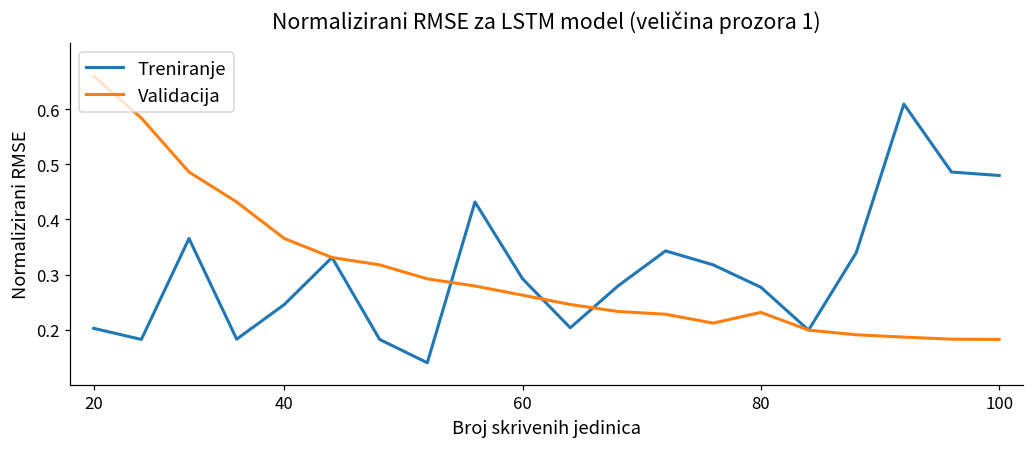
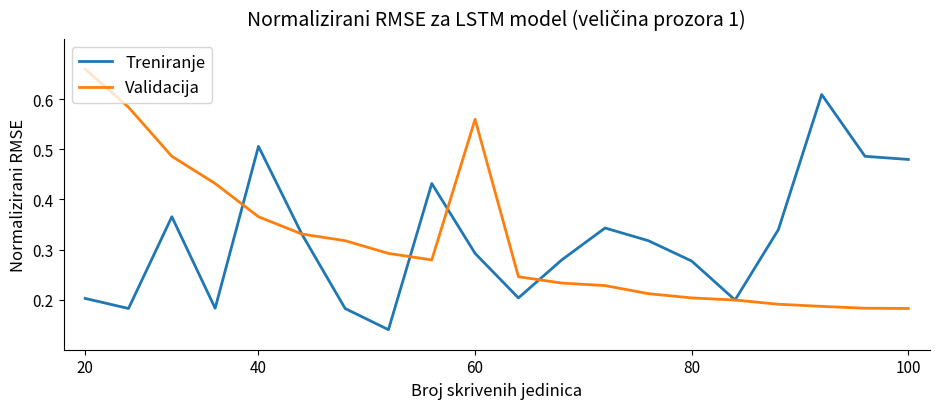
  {
    "Treniranje": {
      "20": 0.20,
-     "40": 0.25,
+     "40": 0.51,
      "60": 0.29,
      "80": 0.28,
      "100": 0.48
    },
    "Validacija": {
      "40": 0.37,
-     "60": 0.26,
-     "80": 0.23,
+     "60": 0.56,
+     "80": 0.20,
      "100": 0.18
    }
  }
